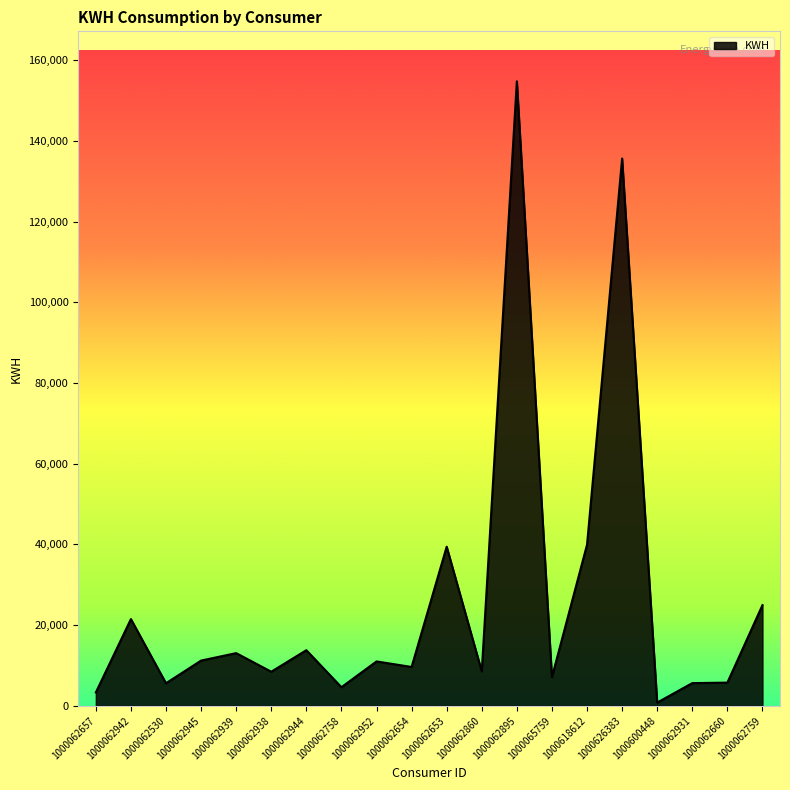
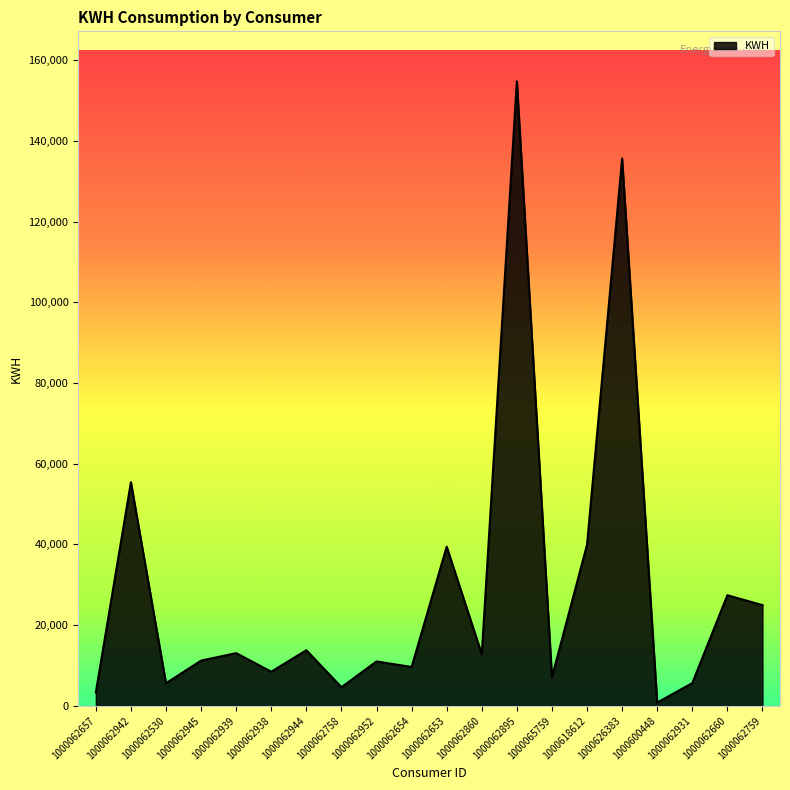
  {
    "1000062657": "3,000",
-   "1000062942": "21,000",
+   "1000062942": "55,000",
    "1000062530": "6,000",
    "1000062945": "11,000",
    "1000062939": "13,000",
    "1000062938": "8,000",
    "1000062944": "14,000",
    "1000062758": "5,000",
    "1000062952": "11,000",
    "1000062654": "10,000",
    "1000062653": "39,000",
-   "1000062860": "9,000",
+   "1000062860": "13,000",
    "1000062895": "155,000",
    "1000065759": "7,000",
    "1000618612": "40,000",
    "1000626383": "136,000",
    "1000600448": "1,000",
    "1000062931": "6,000",
-   "1000062660": "6,000",
+   "1000062660": "27,000",
    "1000062759": "25,000"
  }
